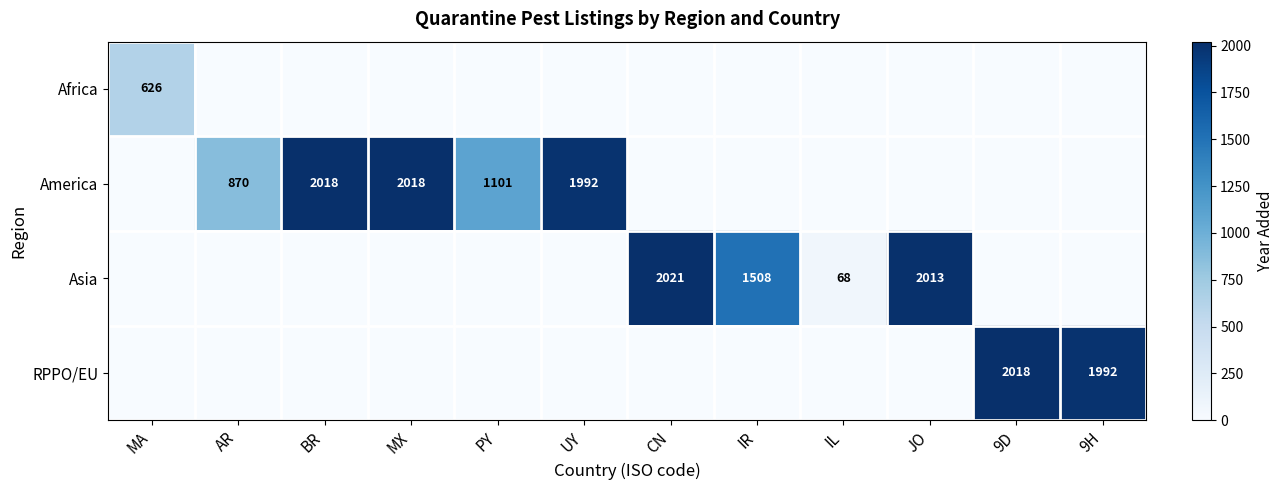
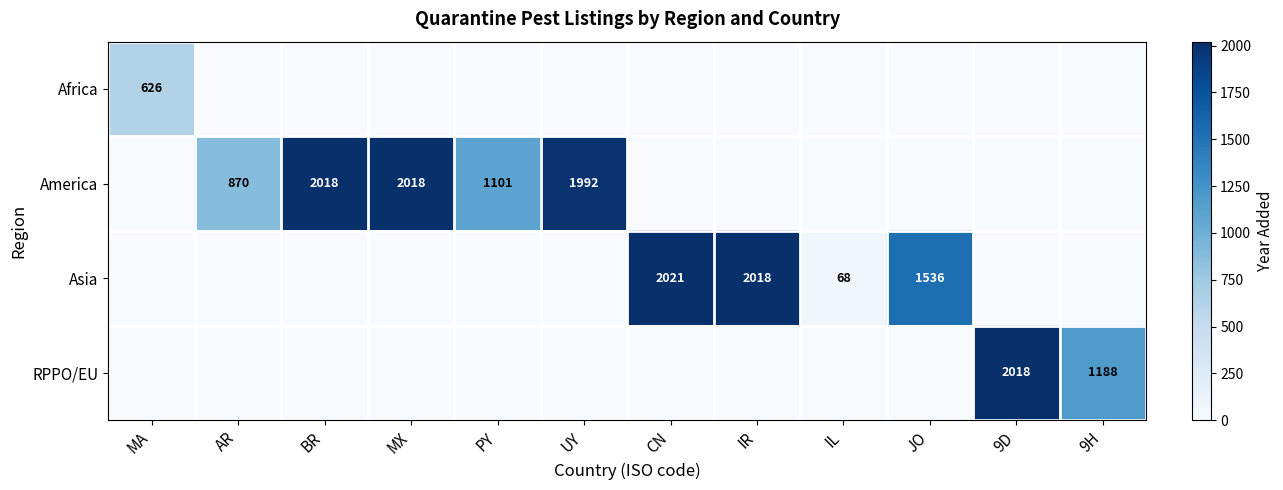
  {
    "Africa": {
      "MA": 626
    },
    "America": {
      "AR": 870,
      "BR": 2018,
      "MX": 2018,
      "PY": 1101,
      "UY": 1992
    },
    "Asia": {
      "CN": 2021,
-     "IR": 1508,
+     "IR": 2018,
      "IL": 68,
-     "JO": 2013
+     "JO": 1536
    },
    "RPPO/EU": {
      "9D": 2018,
-     "9H": 1992
+     "9H": 1188
    }
  }
